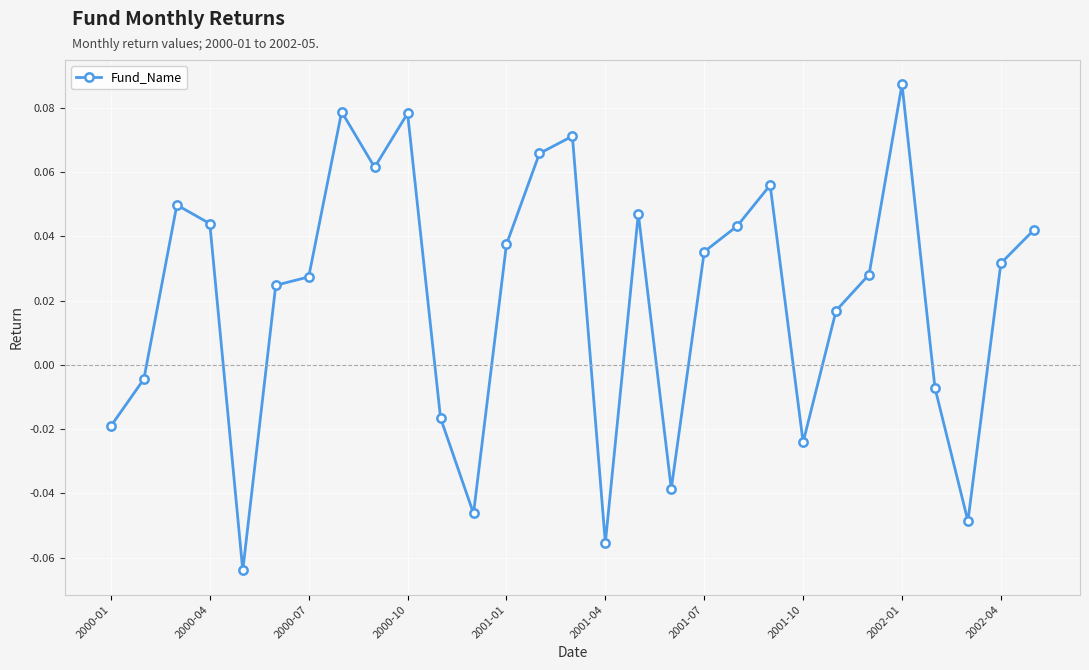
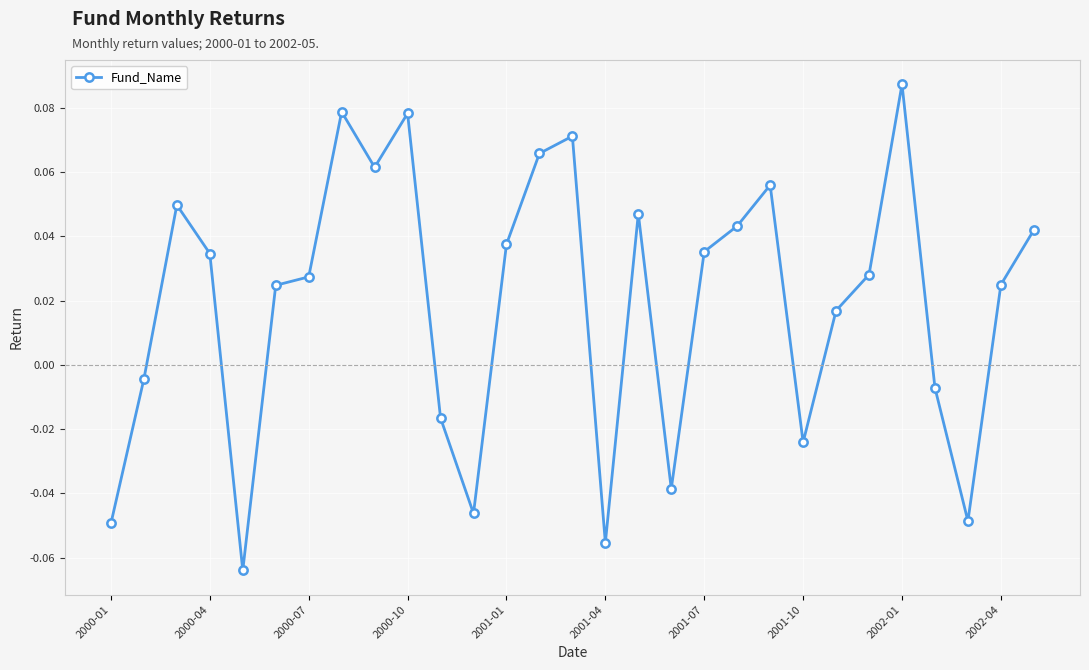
  {
-   "2000-01": -0.019,
-   "2000-04": 0.044,
+   "2000-01": -0.049,
+   "2000-04": 0.035,
    "2000-07": 0.027,
    "2000-10": 0.078,
    "2001-01": 0.037,
    "2001-04": -0.055,
    "2001-07": 0.035,
    "2001-10": -0.024,
    "2002-01": 0.087,
-   "2002-04": 0.032
+   "2002-04": 0.025
  }
